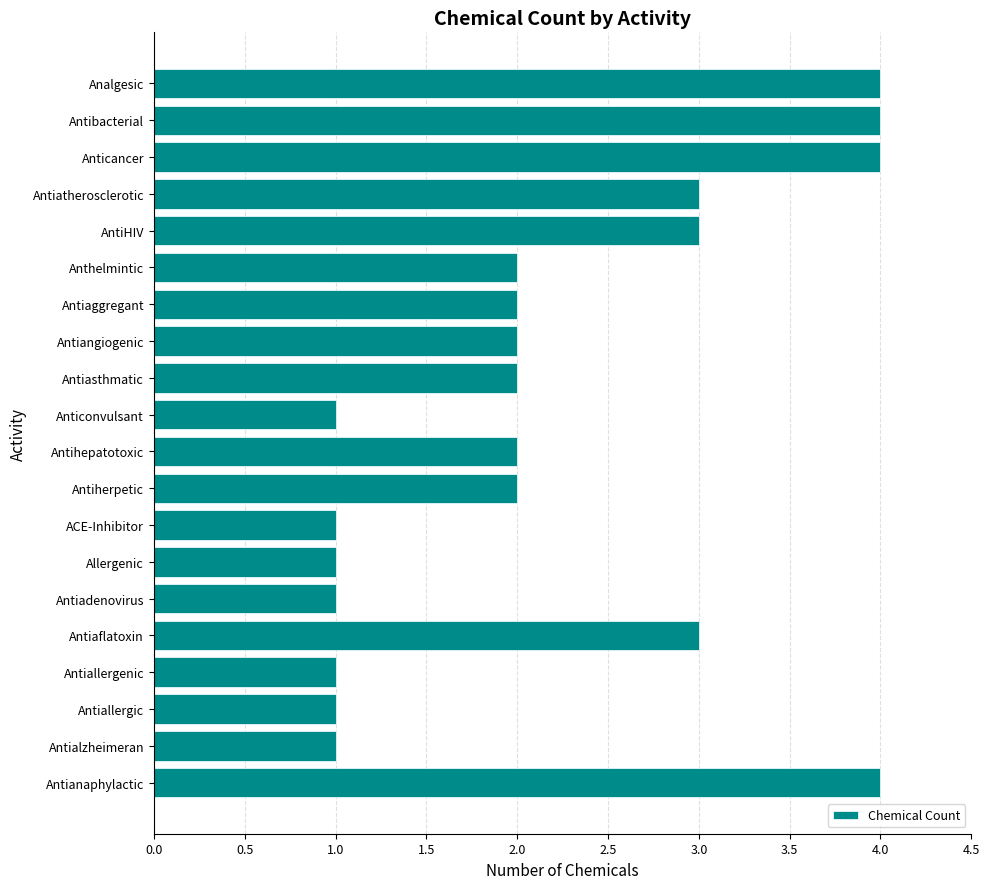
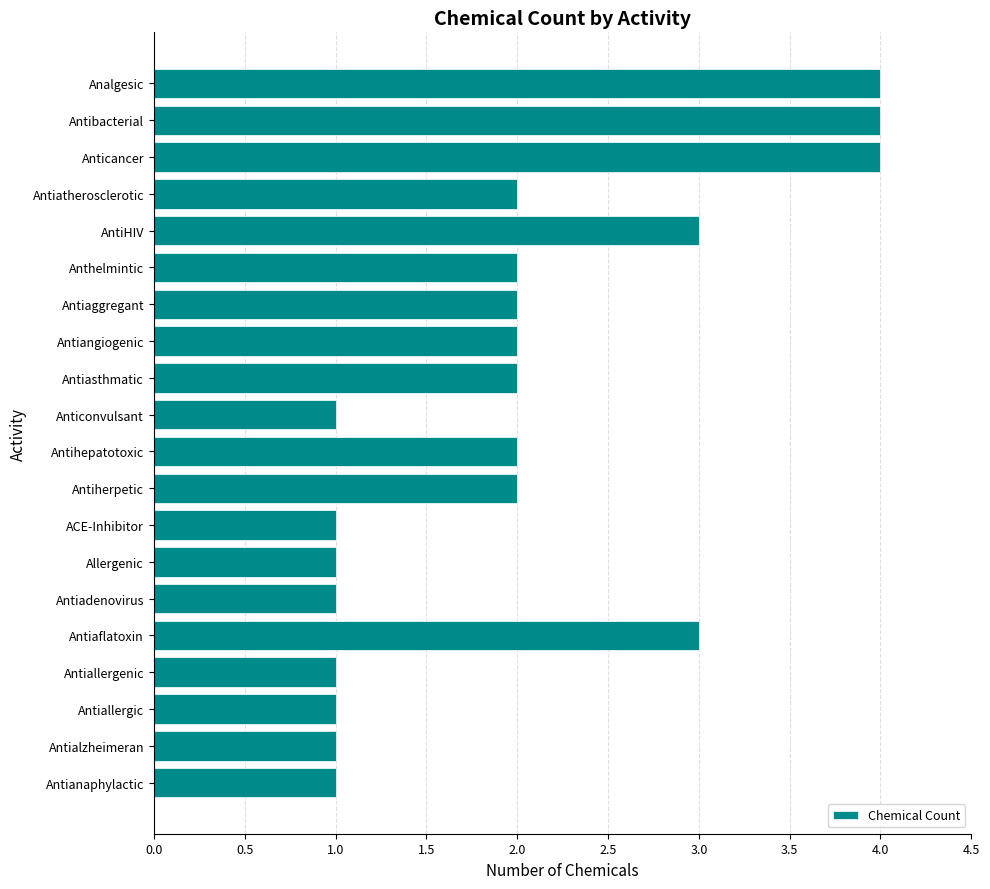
  {
    "Analgesic": 4,
    "Antibacterial": 4,
    "Anticancer": 4,
-   "Antiatherosclerotic": 3,
+   "Antiatherosclerotic": 2,
    "AntiHIV": 3,
    "Anthelmintic": 2,
    "Antiaggregant": 2,
    "Antiangiogenic": 2,
    "Antiasthmatic": 2,
    "Anticonvulsant": 1,
    "Antihepatotoxic": 2,
    "Antiherpetic": 2,
    "ACE-Inhibitor": 1,
    "Allergenic": 1,
    "Antiadenovirus": 1,
    "Antiaflatoxin": 3,
    "Antiallergenic": 1,
    "Antiallergic": 1,
    "Antialzheimeran": 1,
-   "Antianaphylactic": 4
+   "Antianaphylactic": 1
  }
